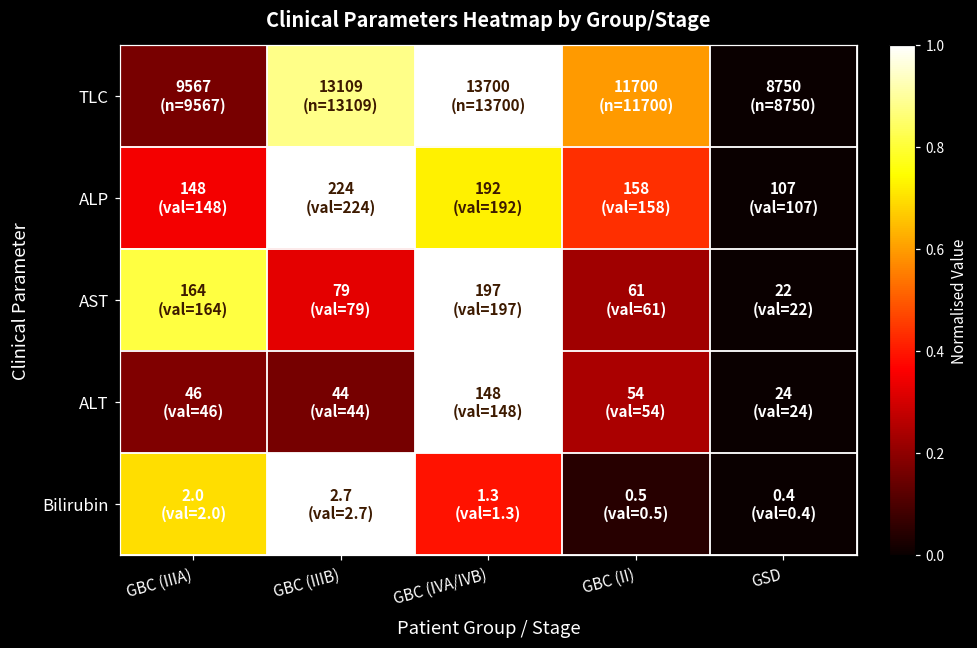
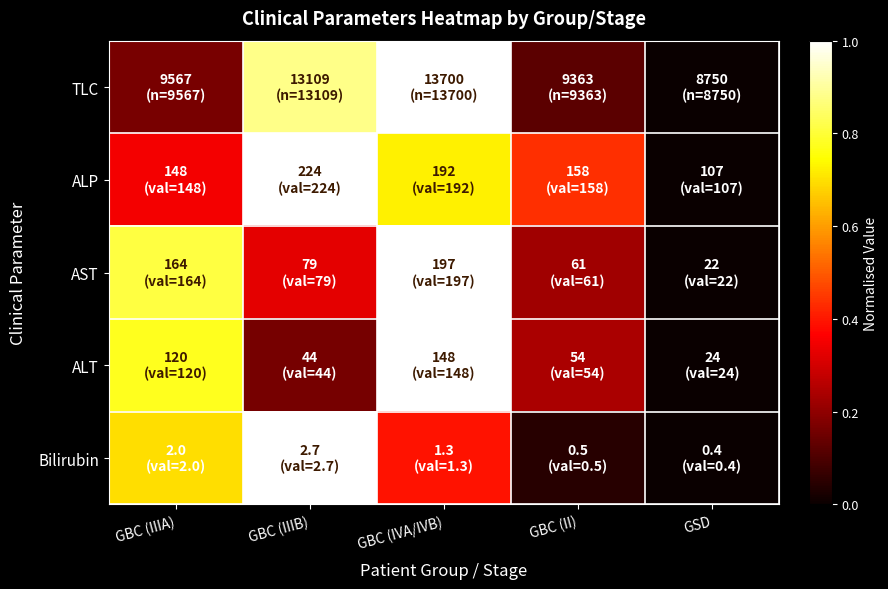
  {
    "TLC": {
-     "GBC (II)": "11700 (n=11700)"
+     "GBC (II)": "9363 (n=9363)"
    },
    "ALT": {
-     "GBC (IIIA)": "46 (val=46)"
+     "GBC (IIIA)": "120 (val=120)"
    }
  }
